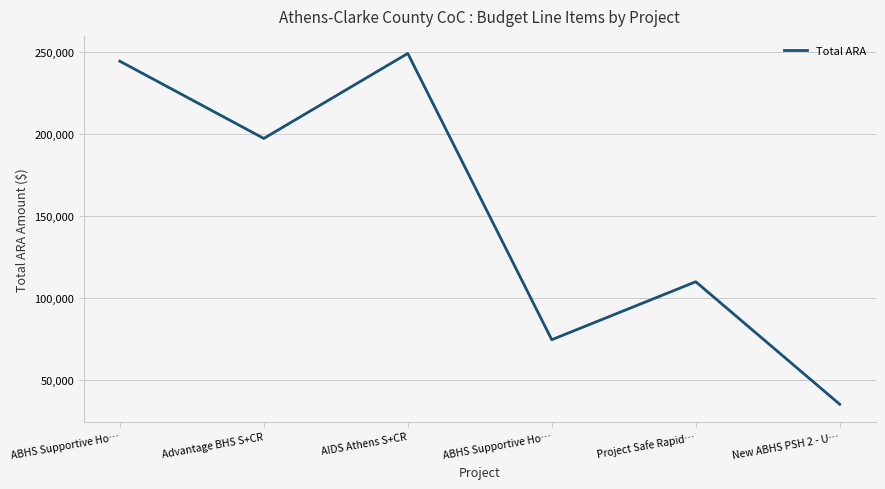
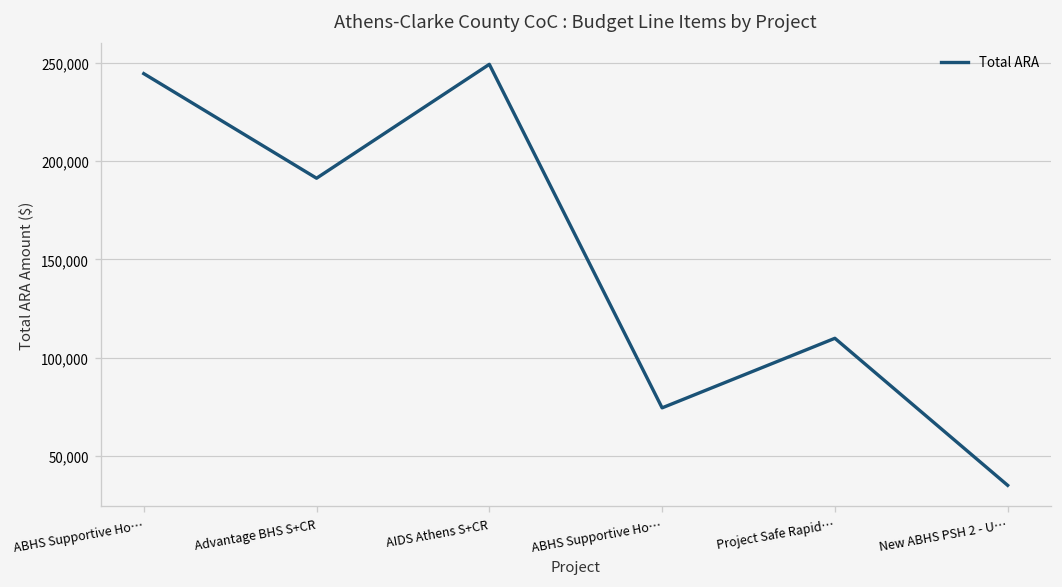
  {
-   "Advantage BHS S+CR": "197,000",
+   "Advantage BHS S+CR": "191,000",
    "AIDS Athens S+CR": "249,000",
    "Project Safe Rapid…": "110,000",
    "New ABHS PSH 2 - U…": "35,000"
  }
